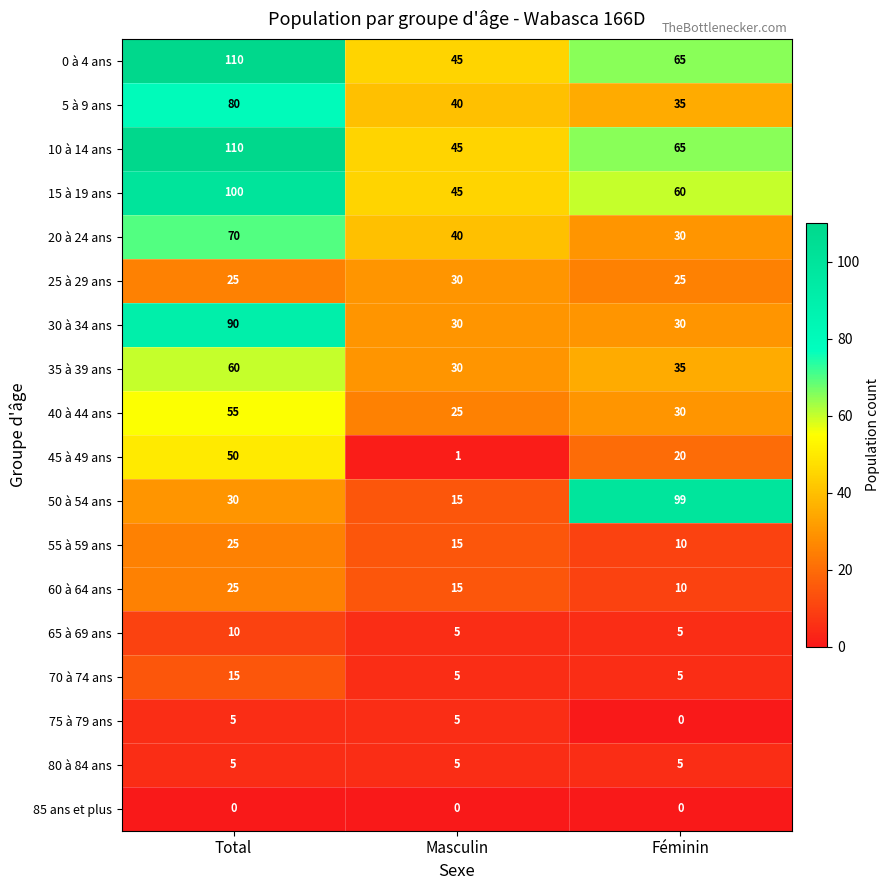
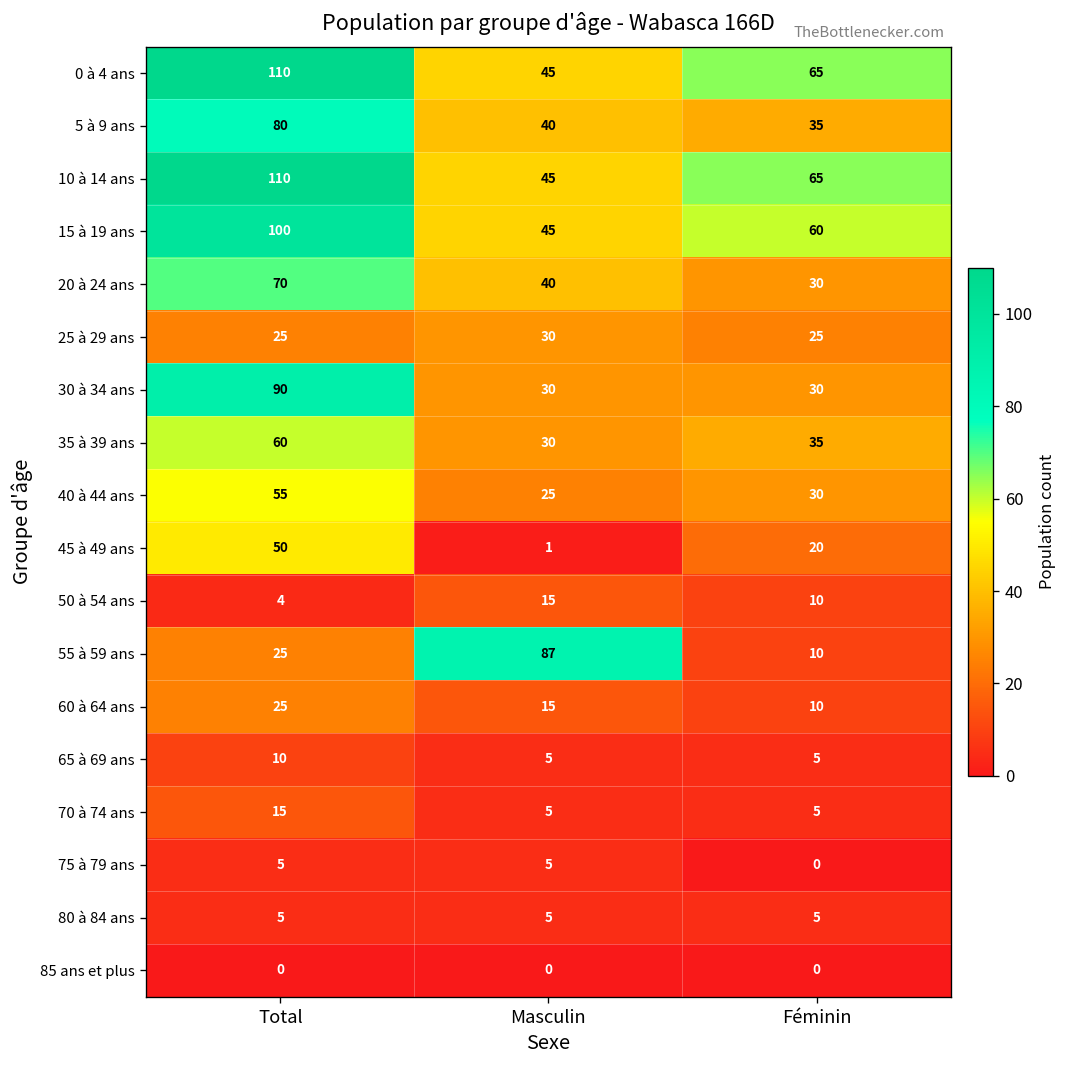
  {
    "0 à 4 ans": {
      "Total": 110,
      "Masculin": 45,
      "Féminin": 65
    },
    "5 à 9 ans": {
      "Total": 80,
      "Masculin": 40,
      "Féminin": 35
    },
    "10 à 14 ans": {
      "Total": 110,
      "Masculin": 45,
      "Féminin": 65
    },
    "15 à 19 ans": {
      "Total": 100,
      "Masculin": 45,
      "Féminin": 60
    },
    "20 à 24 ans": {
      "Total": 70,
      "Masculin": 40,
      "Féminin": 30
    },
    "25 à 29 ans": {
      "Total": 25,
      "Masculin": 30,
      "Féminin": 25
    },
    "30 à 34 ans": {
      "Total": 90,
      "Masculin": 30,
      "Féminin": 30
    },
    "35 à 39 ans": {
      "Total": 60,
      "Masculin": 30,
      "Féminin": 35
    },
    "40 à 44 ans": {
      "Total": 55,
      "Masculin": 25,
      "Féminin": 30
    },
    "45 à 49 ans": {
      "Total": 50,
      "Masculin": 1,
      "Féminin": 20
    },
    "50 à 54 ans": {
-     "Total": 30,
+     "Total": 4,
      "Masculin": 15,
-     "Féminin": 99
+     "Féminin": 10
    },
    "55 à 59 ans": {
      "Total": 25,
-     "Masculin": 15,
+     "Masculin": 87,
      "Féminin": 10
    },
    "60 à 64 ans": {
      "Total": 25,
      "Masculin": 15,
      "Féminin": 10
    },
    "65 à 69 ans": {
      "Total": 10,
      "Masculin": 5,
      "Féminin": 5
    },
    "70 à 74 ans": {
      "Total": 15,
      "Masculin": 5,
      "Féminin": 5
    },
    "75 à 79 ans": {
      "Total": 5,
      "Masculin": 5,
      "Féminin": 0
    },
    "80 à 84 ans": {
      "Total": 5,
      "Masculin": 5,
      "Féminin": 5
    },
    "85 ans et plus": {
      "Total": 0,
      "Masculin": 0,
      "Féminin": 0
    }
  }
